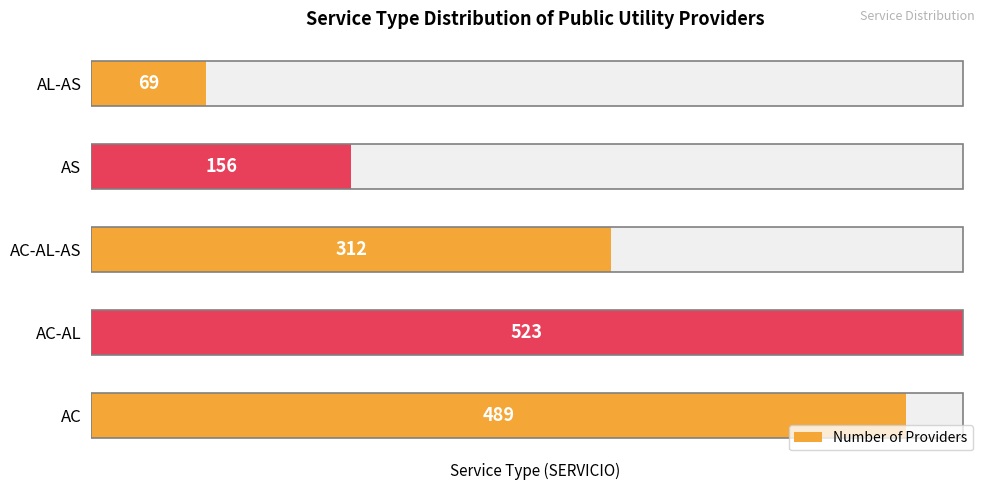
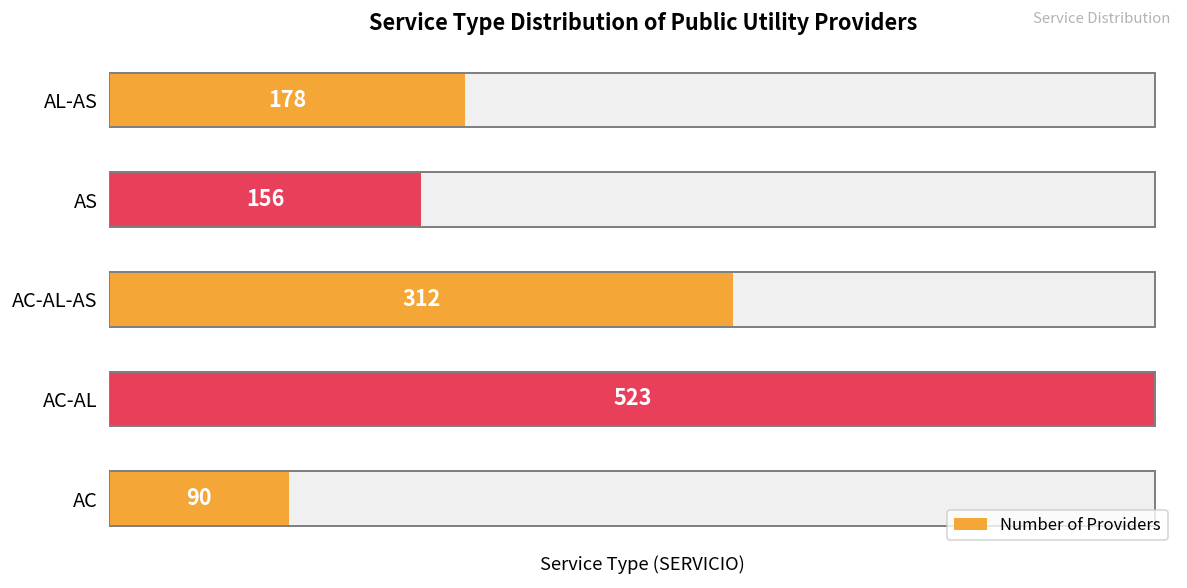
  {
    "Number of Providers": {
-     "AL-AS": 69,
+     "AL-AS": 178,
      "AC-AL": 523,
-     "AC": 489
+     "AC": 90
    }
  }
